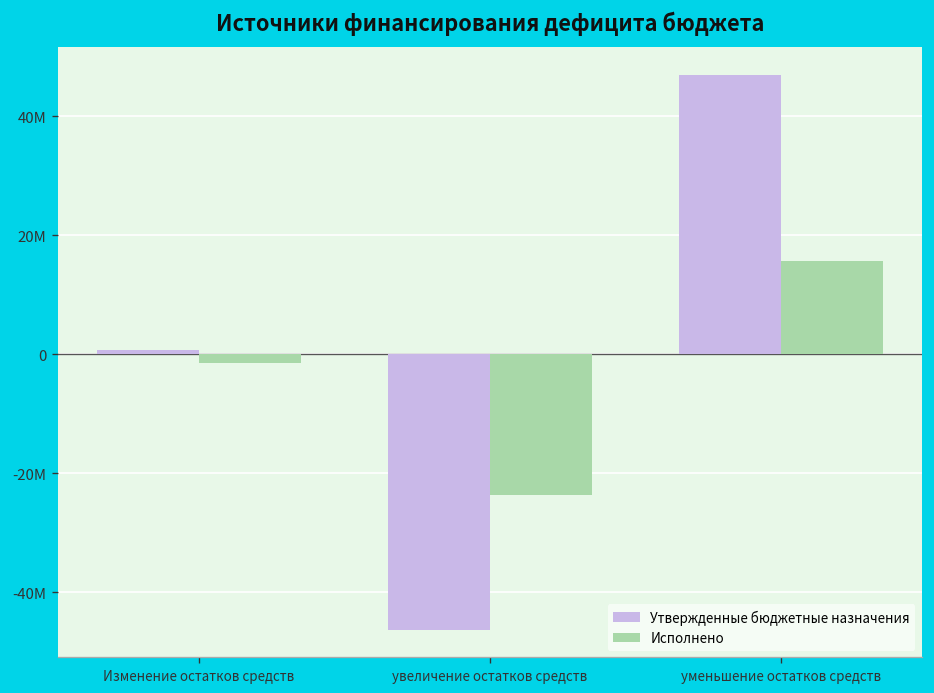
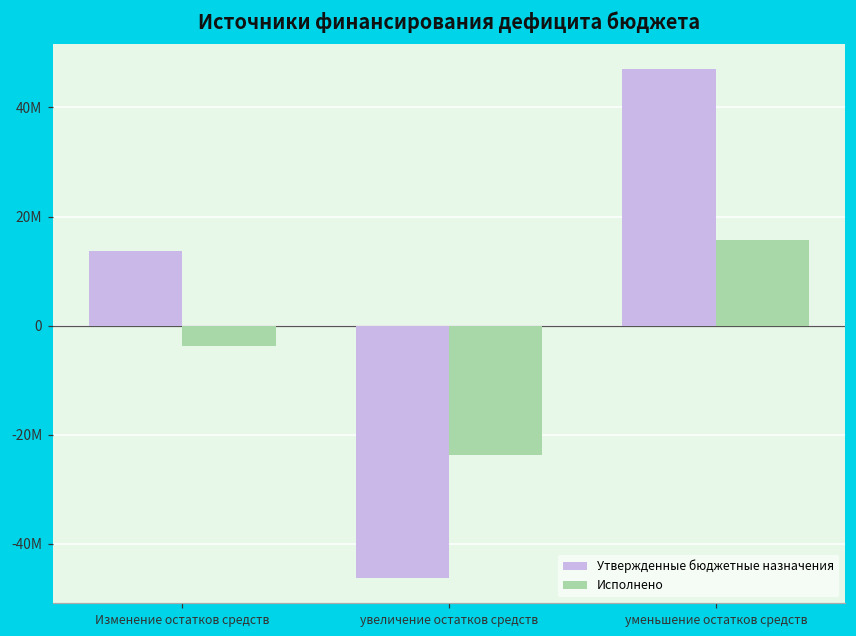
  {
    "Утвержденные бюджетные назначения": {
-     "Изменение остатков средств": 1000000,
+     "Изменение остатков средств": 14000000,
      "увеличение остатков средств": -46000000,
      "уменьшение остатков средств": 47000000
    },
    "Исполнено": {
-     "Изменение остатков средств": -1000000,
+     "Изменение остатков средств": -4000000,
      "увеличение остатков средств": -24000000,
      "уменьшение остатков средств": 16000000
    }
  }
